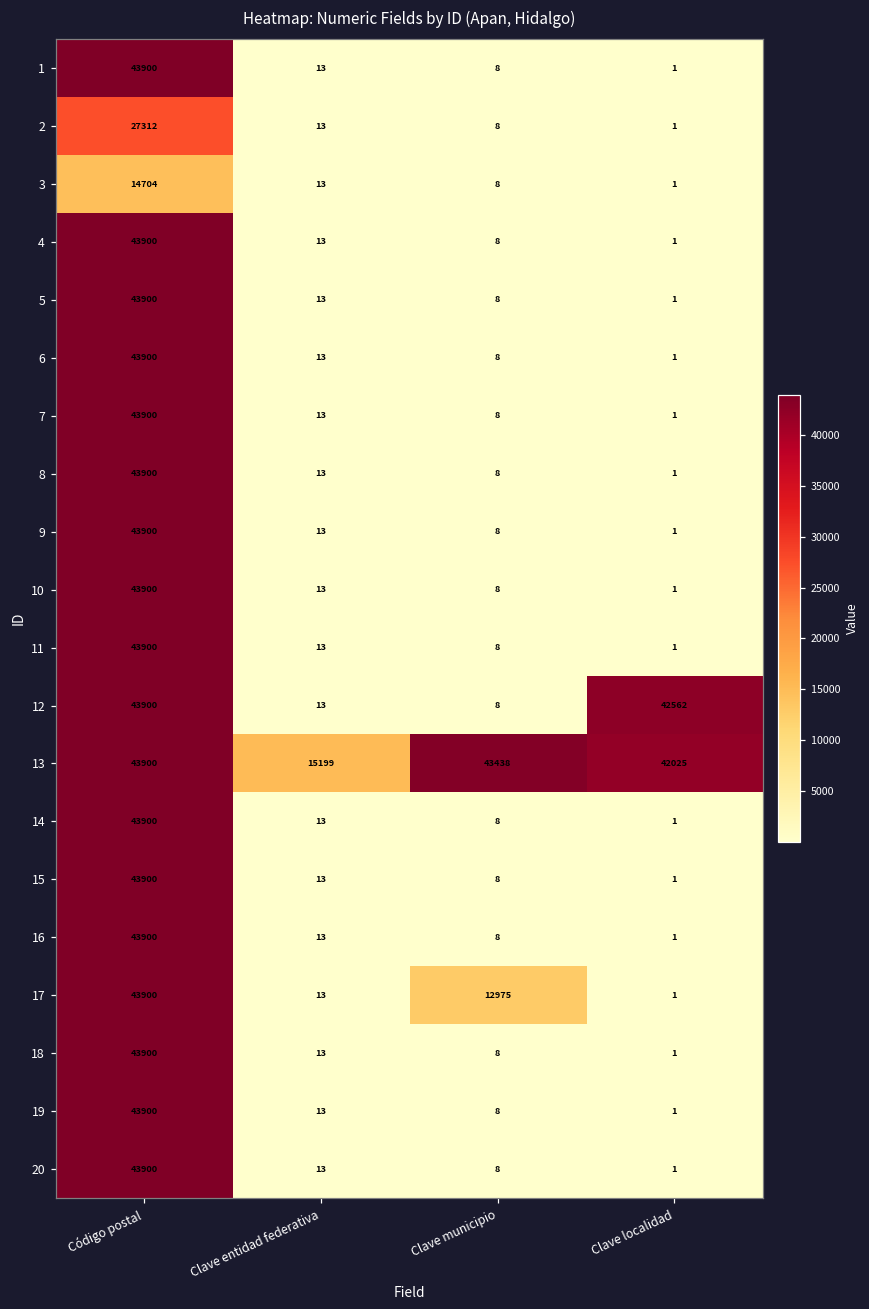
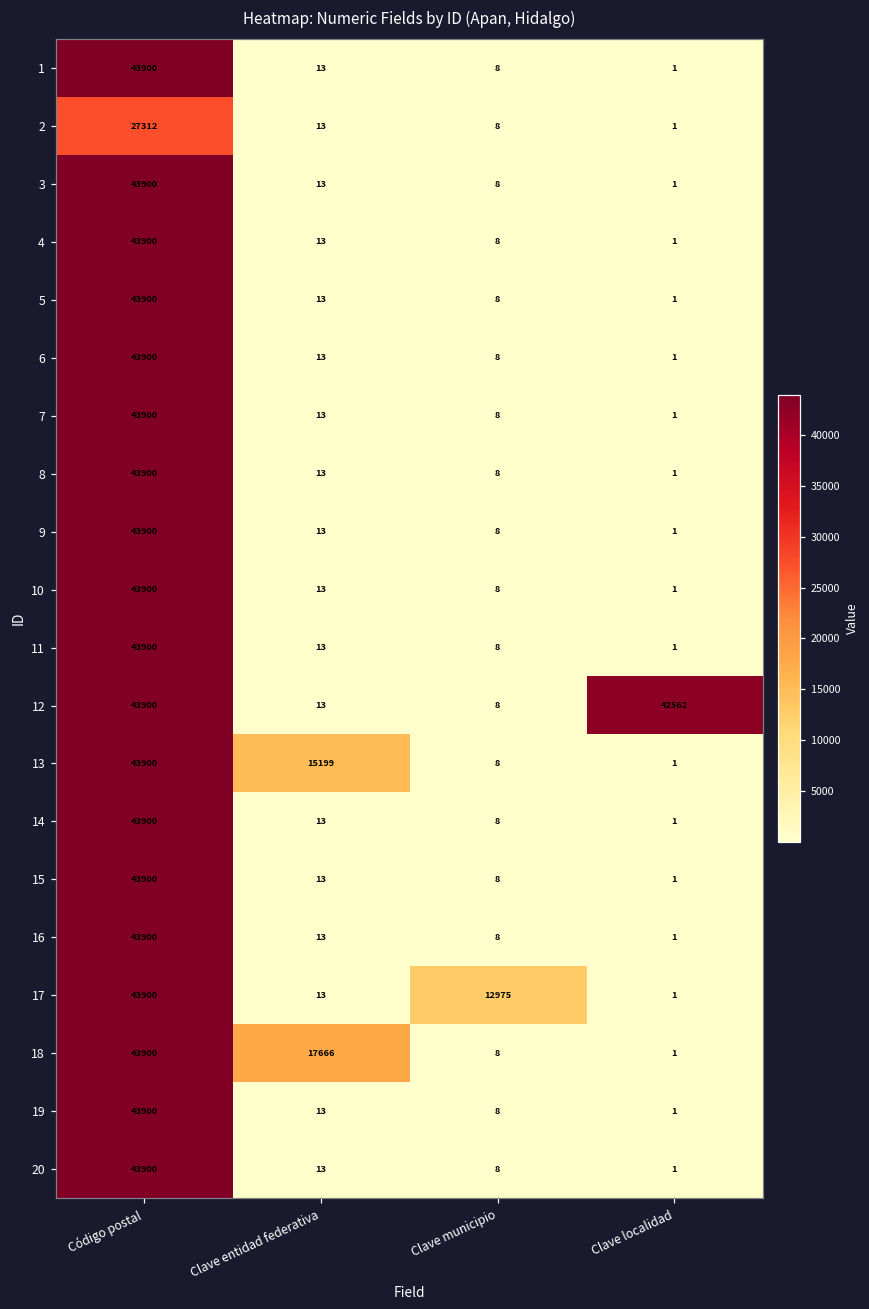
  {
    "1": {
      "Código postal": 43900,
      "Clave entidad federativa": 13,
      "Clave municipio": 8,
      "Clave localidad": 1
    },
    "2": {
      "Código postal": 27312,
      "Clave entidad federativa": 13,
      "Clave municipio": 8,
      "Clave localidad": 1
    },
    "3": {
-     "Código postal": 14704,
+     "Código postal": 43900,
      "Clave entidad federativa": 13,
      "Clave municipio": 8,
      "Clave localidad": 1
    },
    "4": {
      "Código postal": 43900,
      "Clave entidad federativa": 13,
      "Clave municipio": 8,
      "Clave localidad": 1
    },
    "5": {
      "Código postal": 43900,
      "Clave entidad federativa": 13,
      "Clave municipio": 8,
      "Clave localidad": 1
    },
    "6": {
      "Código postal": 43900,
      "Clave entidad federativa": 13,
      "Clave municipio": 8,
      "Clave localidad": 1
    },
    "7": {
      "Código postal": 43900,
      "Clave entidad federativa": 13,
      "Clave municipio": 8,
      "Clave localidad": 1
    },
    "8": {
      "Código postal": 43900,
      "Clave entidad federativa": 13,
      "Clave municipio": 8,
      "Clave localidad": 1
    },
    "9": {
      "Código postal": 43900,
      "Clave entidad federativa": 13,
      "Clave municipio": 8,
      "Clave localidad": 1
    },
    "10": {
      "Código postal": 43900,
      "Clave entidad federativa": 13,
      "Clave municipio": 8,
      "Clave localidad": 1
    },
    "11": {
      "Código postal": 43900,
      "Clave entidad federativa": 13,
      "Clave municipio": 8,
      "Clave localidad": 1
    },
    "12": {
      "Código postal": 43900,
      "Clave entidad federativa": 13,
      "Clave municipio": 8,
      "Clave localidad": 42562
    },
    "13": {
      "Código postal": 43900,
      "Clave entidad federativa": 15199,
-     "Clave municipio": 43438,
-     "Clave localidad": 42025
+     "Clave municipio": 8,
+     "Clave localidad": 1
    },
    "14": {
      "Código postal": 43900,
      "Clave entidad federativa": 13,
      "Clave municipio": 8,
      "Clave localidad": 1
    },
    "15": {
      "Código postal": 43900,
      "Clave entidad federativa": 13,
      "Clave municipio": 8,
      "Clave localidad": 1
    },
    "16": {
      "Código postal": 43900,
      "Clave entidad federativa": 13,
      "Clave municipio": 8,
      "Clave localidad": 1
    },
    "17": {
      "Código postal": 43900,
      "Clave entidad federativa": 13,
      "Clave municipio": 12975,
      "Clave localidad": 1
    },
    "18": {
      "Código postal": 43900,
-     "Clave entidad federativa": 13,
+     "Clave entidad federativa": 17666,
      "Clave municipio": 8,
      "Clave localidad": 1
    },
    "19": {
      "Código postal": 43900,
      "Clave entidad federativa": 13,
      "Clave municipio": 8,
      "Clave localidad": 1
    },
    "20": {
      "Código postal": 43900,
      "Clave entidad federativa": 13,
      "Clave municipio": 8,
      "Clave localidad": 1
    }
  }
